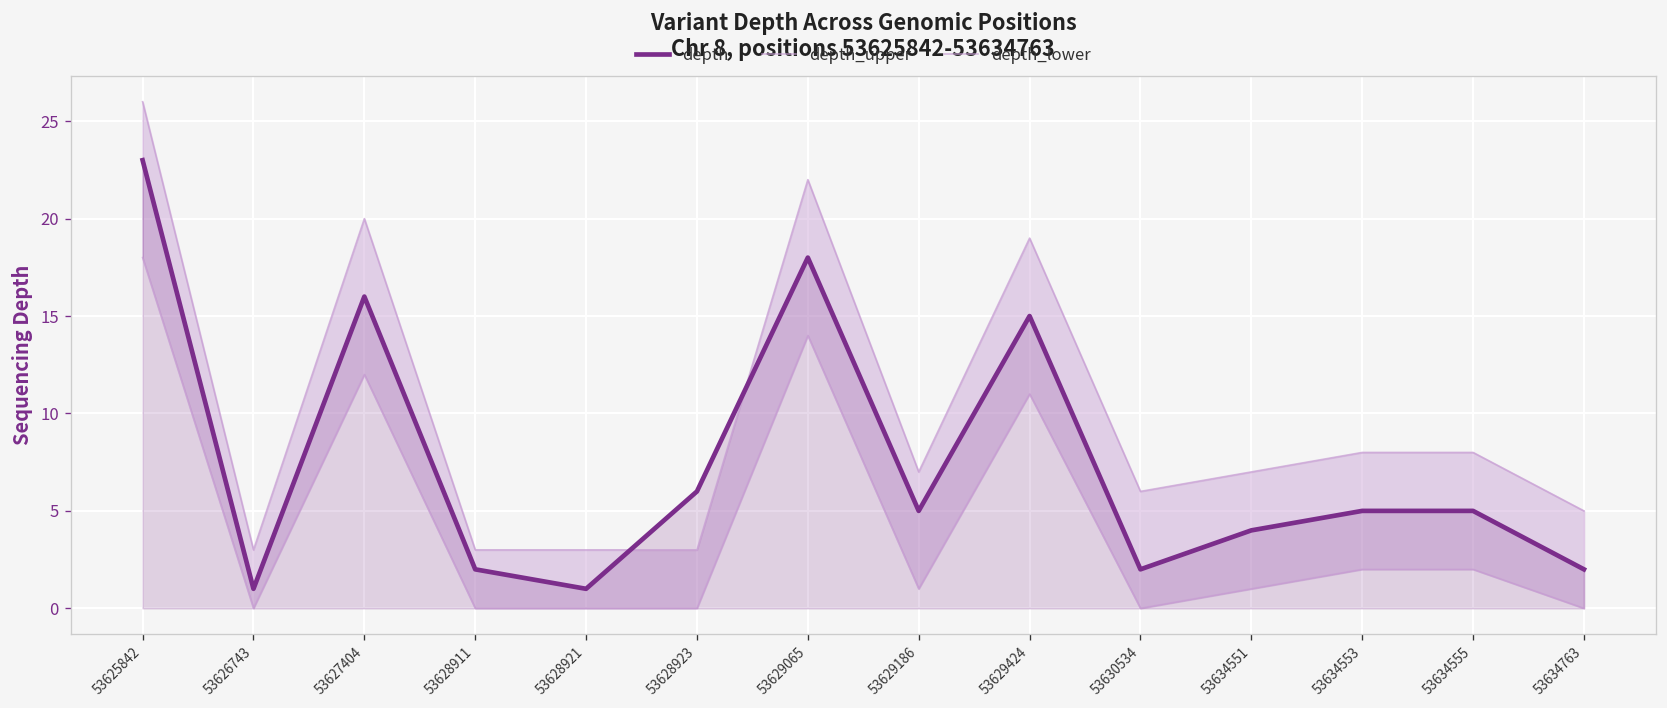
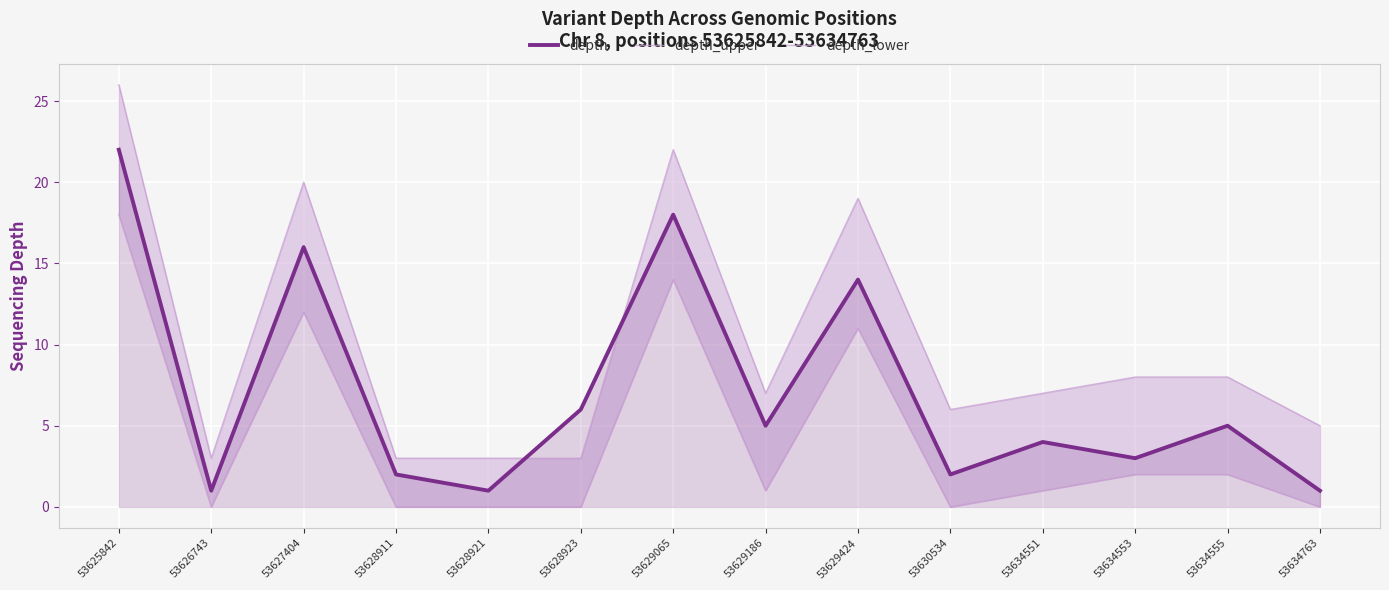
  {
    "depth": {
-     "53625842": 23,
+     "53625842": 22,
      "53626743": 1,
      "53627404": 16,
      "53628911": 2,
      "53628921": 1,
      "53628923": 6,
      "53629065": 18,
      "53629186": 5,
-     "53629424": 15,
+     "53629424": 14,
      "53630534": 2,
      "53634551": 4,
-     "53634553": 5,
+     "53634553": 3,
      "53634555": 5,
-     "53634763": 2
+     "53634763": 1
    }
  }
